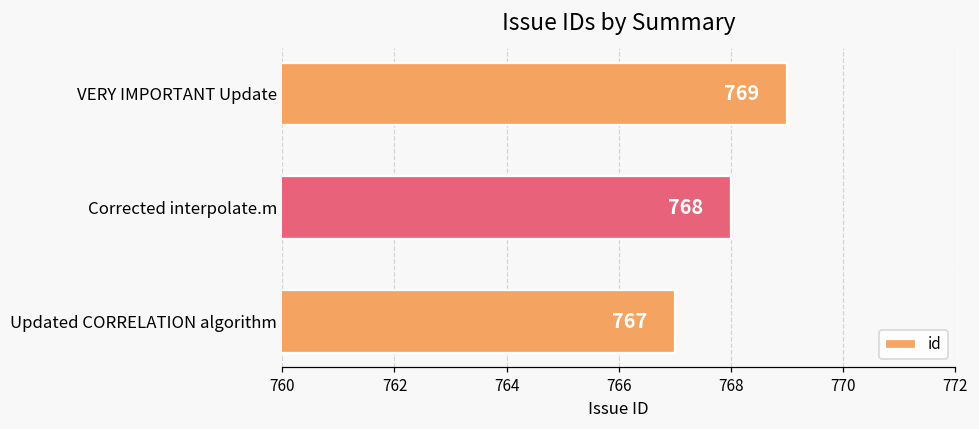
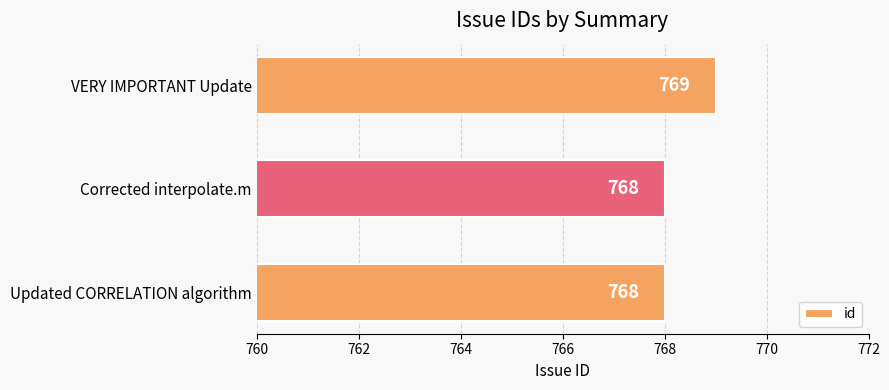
  {
    "VERY IMPORTANT Update": 769,
    "Corrected interpolate.m": 768,
-   "Updated CORRELATION algorithm": 767
+   "Updated CORRELATION algorithm": 768
  }
